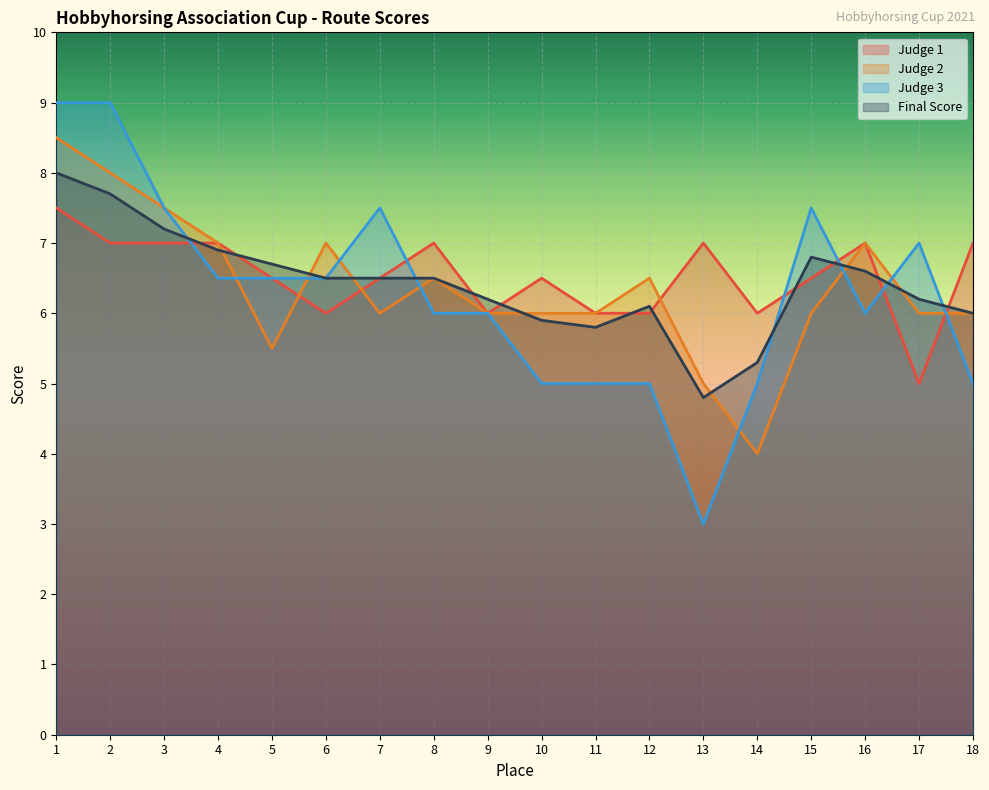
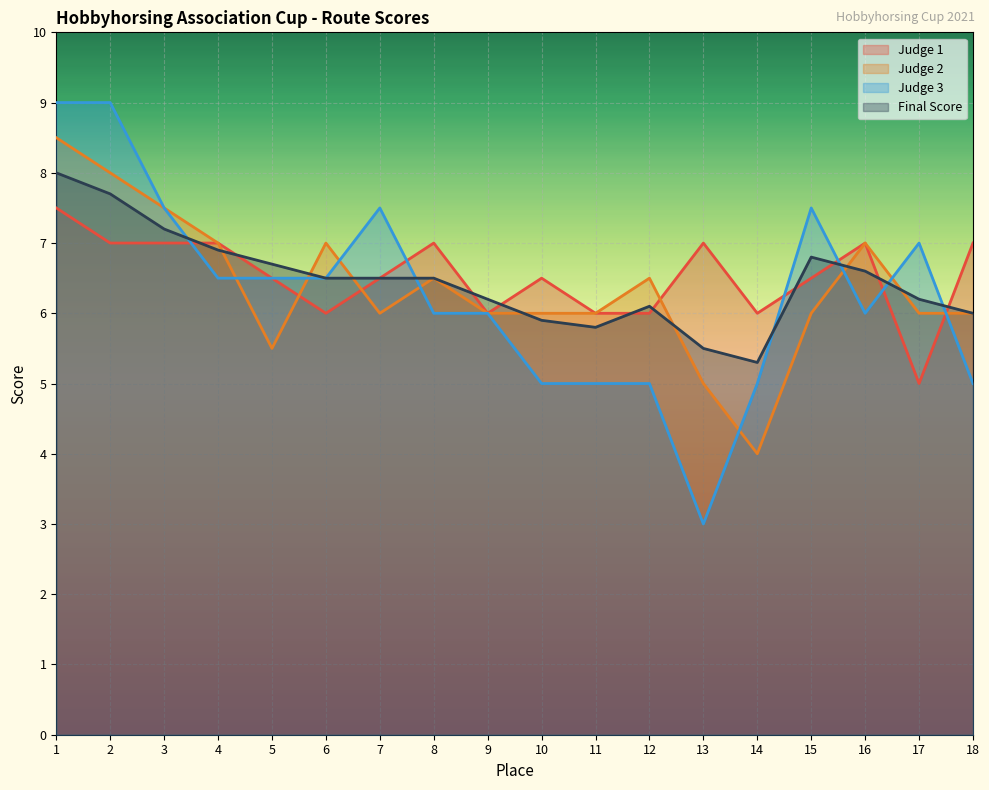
  {
    "Judge 3": {
      "1": 9.0,
      "2": 9.0,
      "4": 6.5,
      "7": 7.5,
      "8": 6.0,
      "10": 5.0,
      "11": 5.0,
      "12": 5.0,
      "13": 3.0,
      "14": 5.0,
      "15": 7.5,
      "16": 6.0,
      "17": 7.0,
      "18": 5.0
    },
    "Final Score": {
      "1": 8.0,
      "2": 7.7,
      "3": 7.2,
      "4": 6.9,
      "5": 6.7,
      "9": 6.2,
      "10": 5.9,
      "11": 5.8,
      "12": 6.1,
-     "13": 4.8,
+     "13": 5.5,
      "14": 5.3,
      "15": 6.8,
      "16": 6.6,
      "17": 6.2
    }
  }
